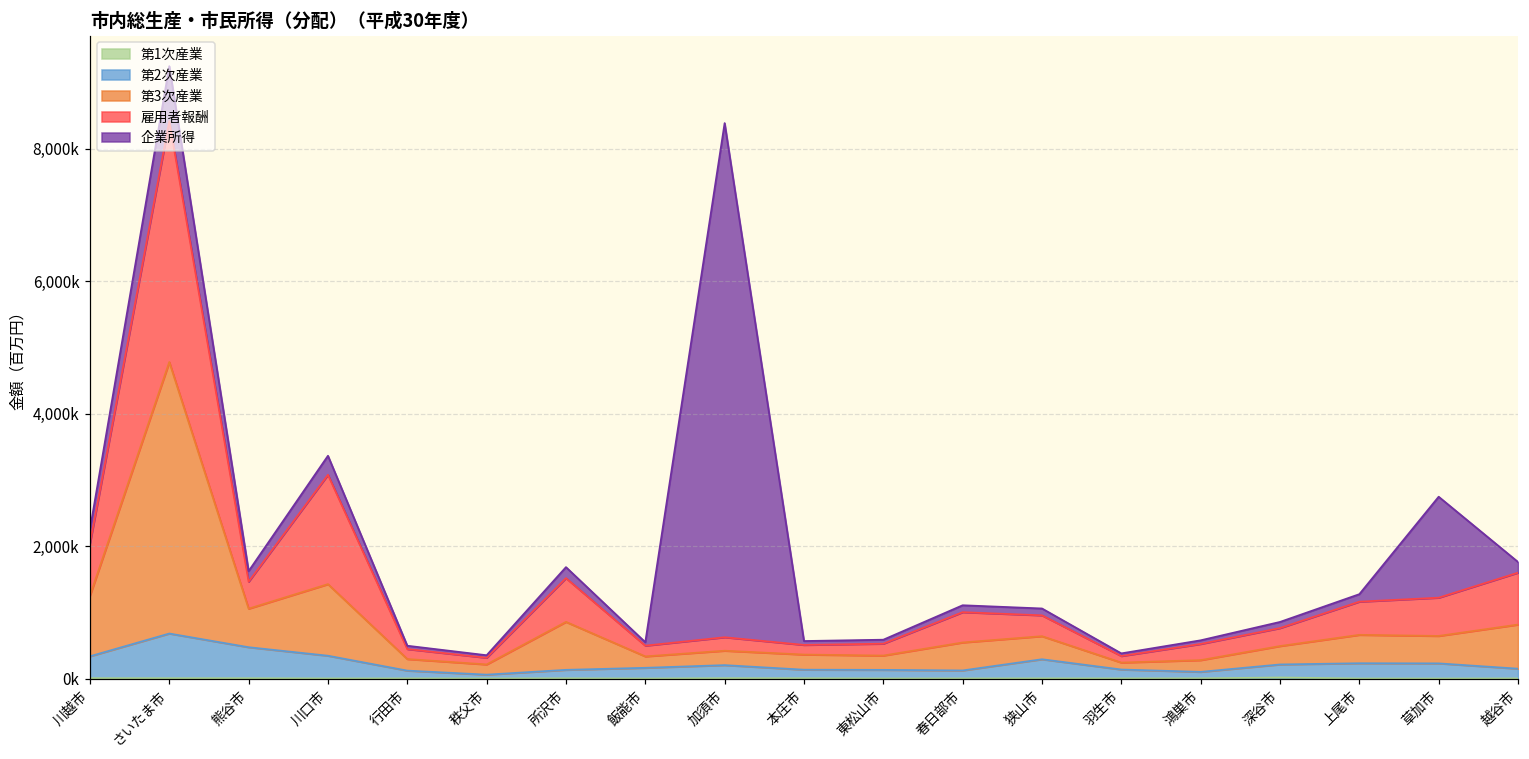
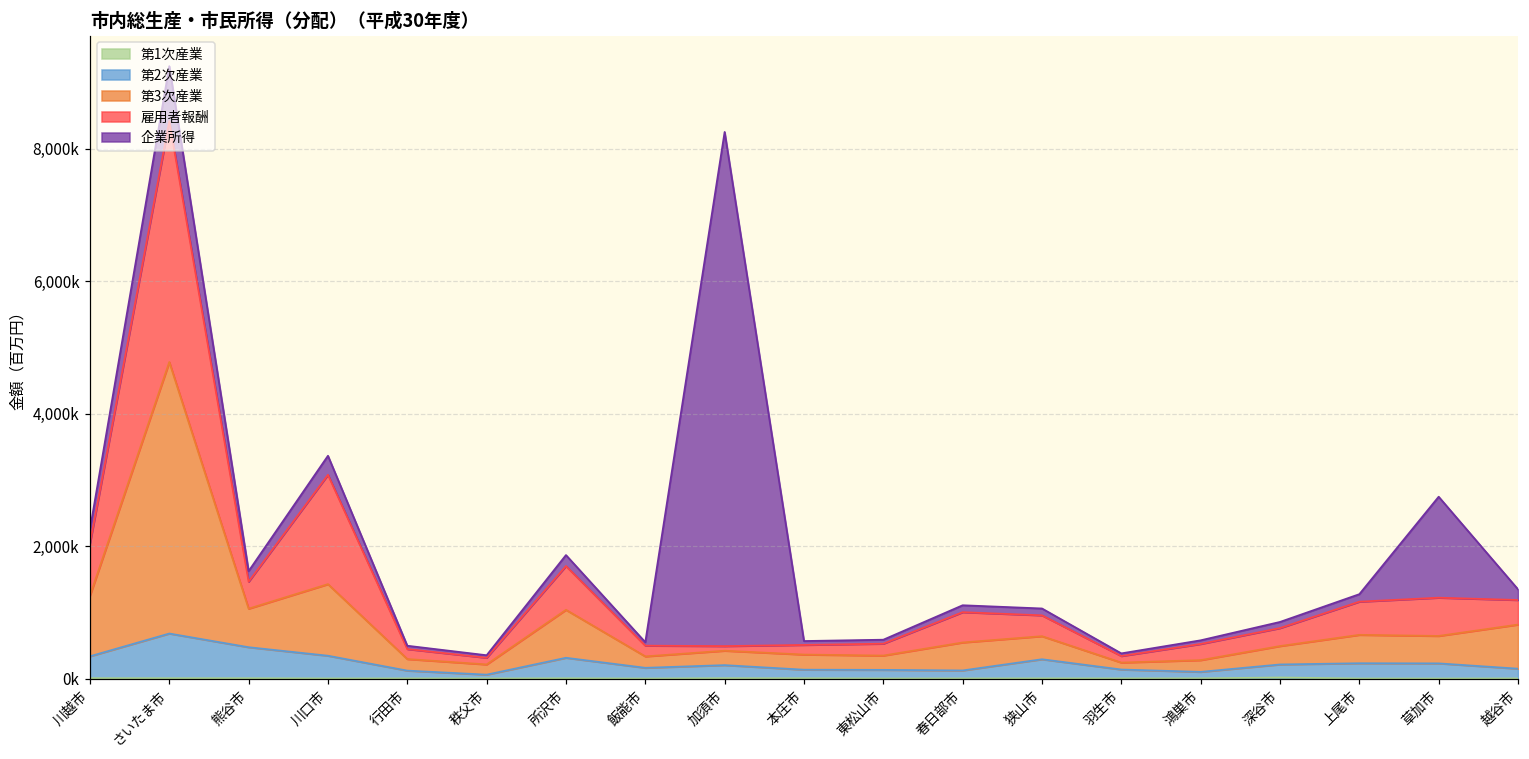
  {
    "第1次産業": {
      "川越市": "0",
      "さいたま市": "0",
      "熊谷市": "0",
      "川口市": "0",
      "行田市": "0",
      "秩父市": "0",
      "所沢市": "0",
      "飯能市": "0",
      "加須市": "0",
      "本庄市": "0",
      "東松山市": "0",
      "春日部市": "0",
      "狭山市": "0",
      "羽生市": "0",
      "鴻巣市": "0",
      "深谷市": "0",
      "上尾市": "0",
      "草加市": "0",
      "越谷市": "0"
    },
    "第2次産業": {
      "川越市": "300,000",
      "さいたま市": "700,000",
      "熊谷市": "500,000",
      "川口市": "300,000",
      "行田市": "100,000",
      "秩父市": "100,000",
-     "所沢市": "100,000",
+     "所沢市": "300,000",
      "飯能市": "200,000",
      "加須市": "200,000",
      "本庄市": "100,000",
      "東松山市": "100,000",
      "春日部市": "100,000",
      "狭山市": "300,000",
      "羽生市": "100,000",
      "鴻巣市": "100,000",
      "深谷市": "200,000",
      "上尾市": "200,000",
      "草加市": "200,000",
      "越谷市": "100,000"
    },
    "第3次産業": {
      "川越市": "900,000",
      "さいたま市": "4,100,000",
      "熊谷市": "600,000",
      "川口市": "1,100,000",
      "行田市": "200,000",
      "秩父市": "200,000",
      "所沢市": "700,000",
      "飯能市": "200,000",
      "加須市": "200,000",
      "本庄市": "200,000",
      "東松山市": "200,000",
      "春日部市": "400,000",
      "狭山市": "300,000",
      "羽生市": "100,000",
      "鴻巣市": "200,000",
      "深谷市": "300,000",
      "上尾市": "400,000",
      "草加市": "400,000",
      "越谷市": "700,000"
    },
    "雇用者報酬": {
      "川越市": "800,000",
      "熊谷市": "400,000",
      "川口市": "1,700,000",
      "行田市": "200,000",
      "所沢市": "700,000",
      "飯能市": "200,000",
-     "加須市": "200,000",
+     "加須市": "100,000",
      "本庄市": "100,000",
      "東松山市": "200,000",
      "春日部市": "500,000",
      "狭山市": "300,000",
      "鴻巣市": "200,000",
      "深谷市": "300,000",
      "上尾市": "500,000",
      "草加市": "600,000",
-     "越谷市": "800,000"
+     "越谷市": "400,000"
    },
    "企業所得": {
      "川越市": "200,000",
      "熊谷市": "200,000",
      "川口市": "300,000",
      "行田市": "100,000",
      "所沢市": "200,000",
      "飯能市": "100,000",
      "加須市": "7,800,000",
      "本庄市": "100,000",
      "東松山市": "100,000",
      "春日部市": "100,000",
      "狭山市": "100,000",
      "鴻巣市": "100,000",
      "深谷市": "100,000",
      "上尾市": "100,000",
      "草加市": "1,500,000",
      "越谷市": "200,000"
    }
  }
